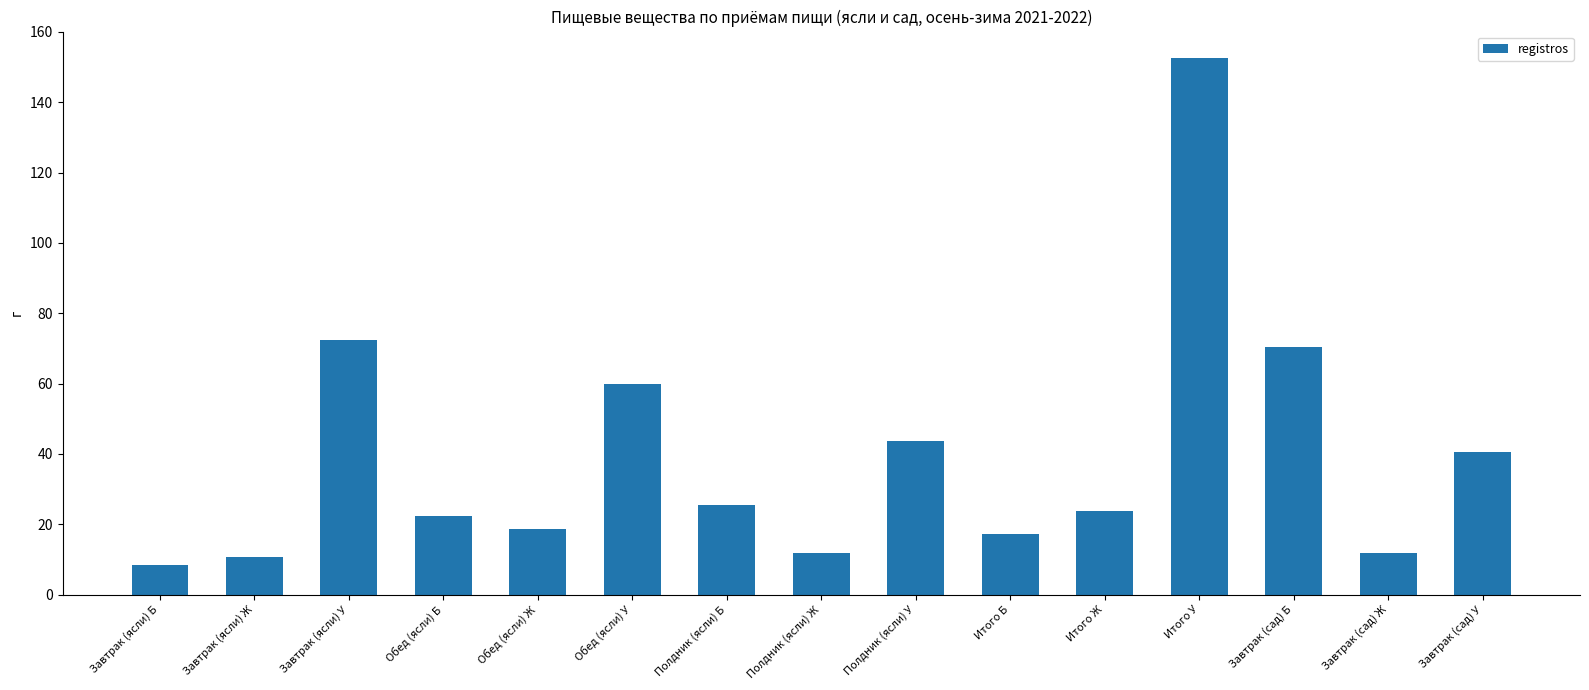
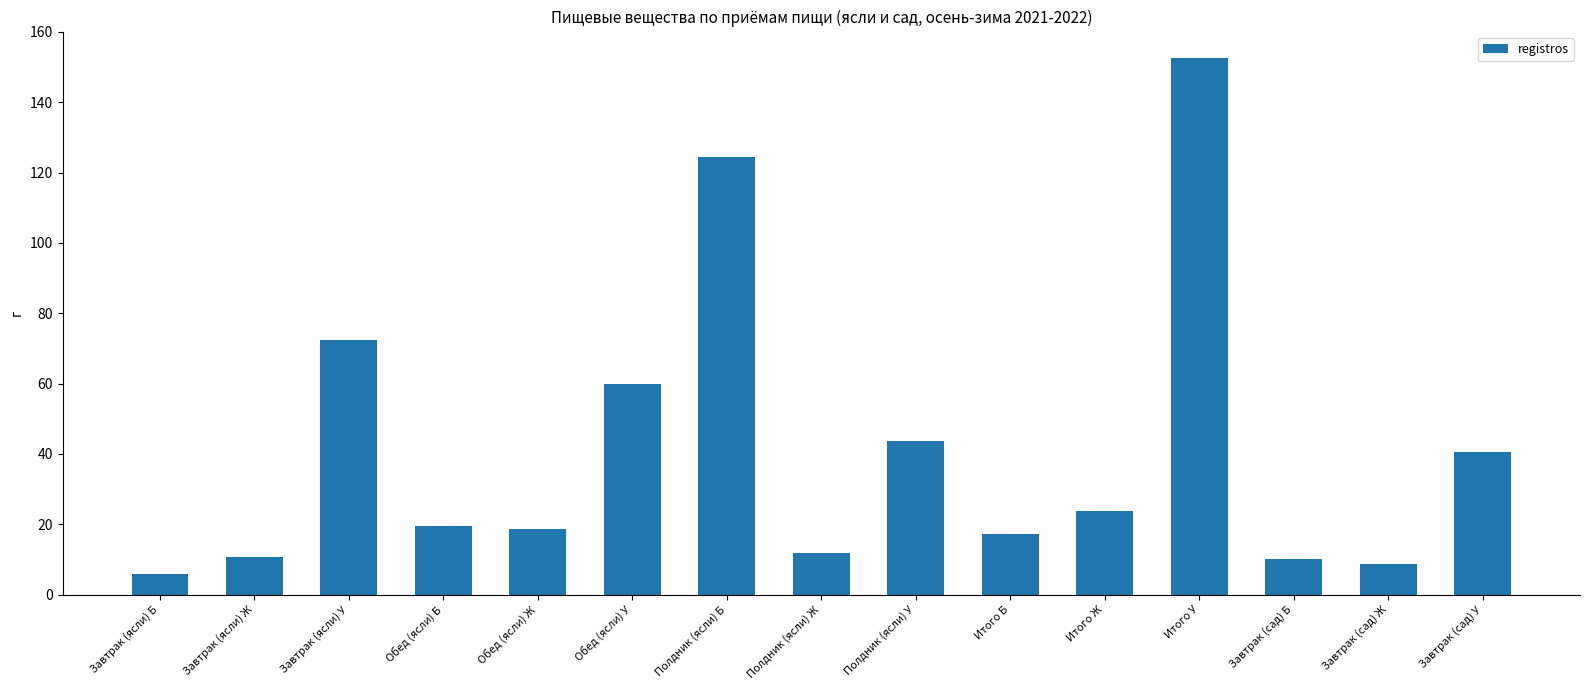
  {
-   "Завтрак (ясли) Б": 9,
+   "Завтрак (ясли) Б": 6,
    "Завтрак (ясли) Ж": 11,
    "Завтрак (ясли) У": 72,
-   "Обед (ясли) Б": 22,
+   "Обед (ясли) Б": 20,
    "Обед (ясли) Ж": 19,
    "Обед (ясли) У": 60,
-   "Полдник (ясли) Б": 25,
+   "Полдник (ясли) Б": 125,
    "Полдник (ясли) Ж": 12,
    "Полдник (ясли) У": 44,
    "Итого Б": 17,
    "Итого Ж": 24,
    "Итого У": 153,
-   "Завтрак (сад) Б": 70,
-   "Завтрак (сад) Ж": 12,
+   "Завтрак (сад) Б": 10,
+   "Завтрак (сад) Ж": 9,
    "Завтрак (сад) У": 41
  }
